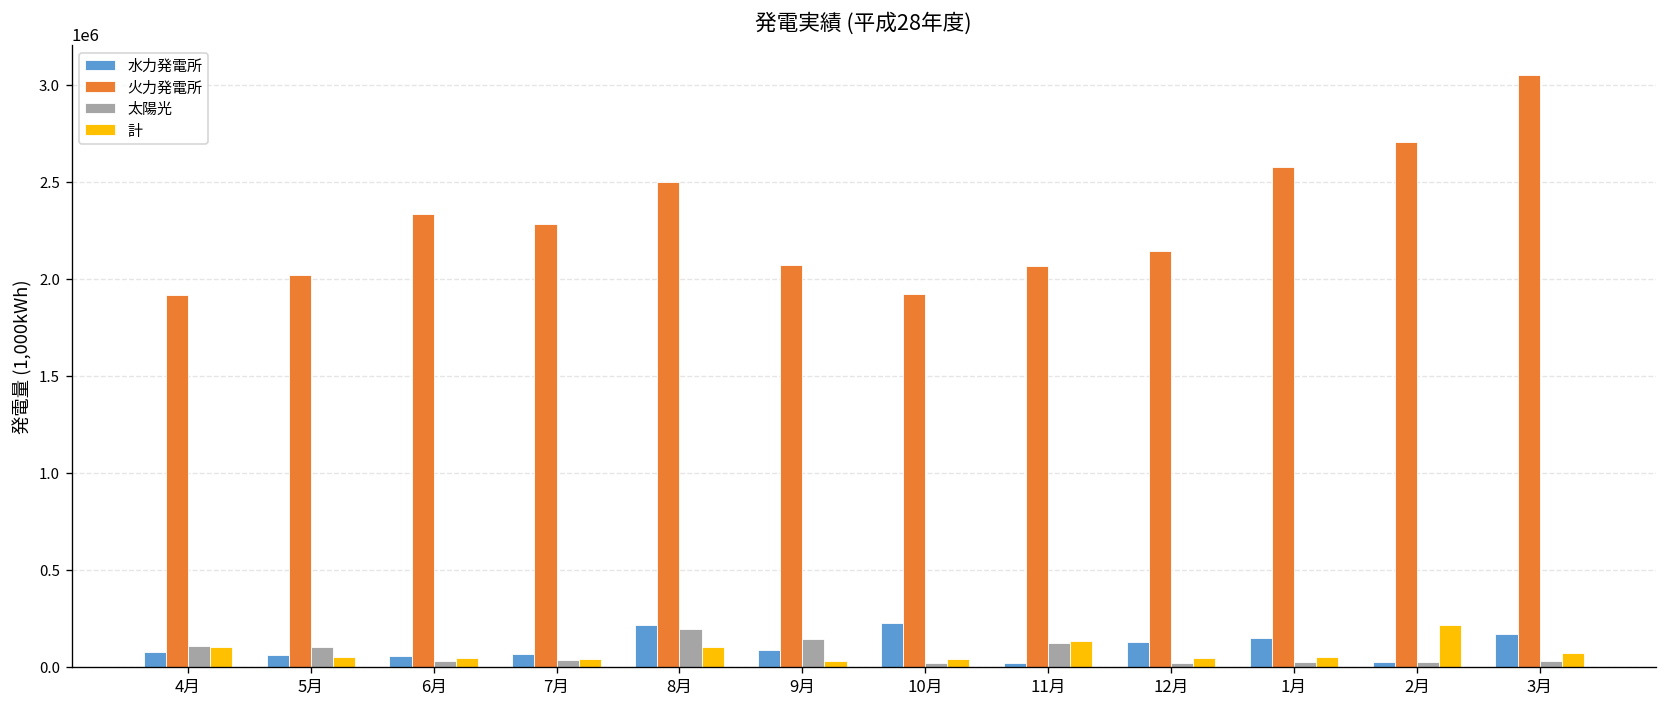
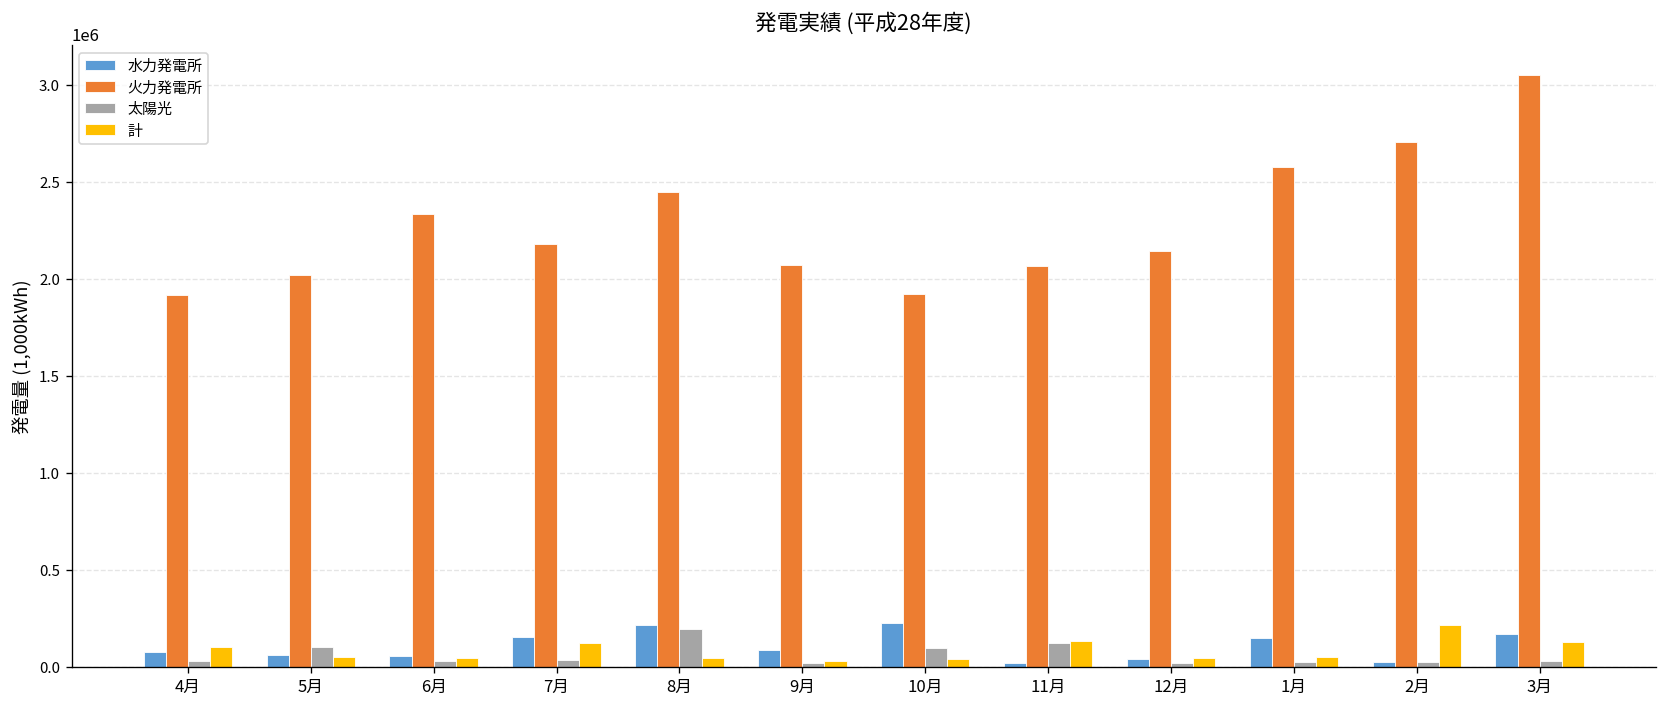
  {
    "水力発電所": {
      "4月": 70000,
      "5月": 60000,
      "6月": 60000,
-     "7月": 60000,
+     "7月": 150000,
      "8月": 210000,
      "9月": 90000,
      "10月": 220000,
      "11月": 20000,
-     "12月": 130000,
+     "12月": 40000,
      "1月": 150000,
      "2月": 20000,
      "3月": 170000
    },
    "火力発電所": {
      "4月": 1920000,
      "5月": 2020000,
      "6月": 2330000,
-     "7月": 2280000,
-     "8月": 2500000,
+     "7月": 2180000,
+     "8月": 2450000,
      "9月": 2070000,
      "10月": 1920000,
      "11月": 2070000,
      "12月": 2150000,
      "1月": 2580000,
      "2月": 2700000,
      "3月": 3050000
    },
    "太陽光": {
-     "4月": 100000,
+     "4月": 30000,
      "5月": 100000,
      "6月": 30000,
      "7月": 30000,
      "8月": 200000,
-     "9月": 140000,
-     "10月": 20000,
+     "9月": 20000,
+     "10月": 100000,
      "11月": 120000,
      "12月": 20000,
      "1月": 20000,
      "2月": 20000,
      "3月": 30000
    },
    "計": {
      "4月": 100000,
      "5月": 50000,
      "6月": 40000,
-     "7月": 40000,
-     "8月": 100000,
+     "7月": 120000,
+     "8月": 40000,
      "9月": 30000,
      "10月": 40000,
      "11月": 130000,
      "12月": 40000,
      "1月": 50000,
      "2月": 210000,
-     "3月": 70000
+     "3月": 130000
    }
  }
